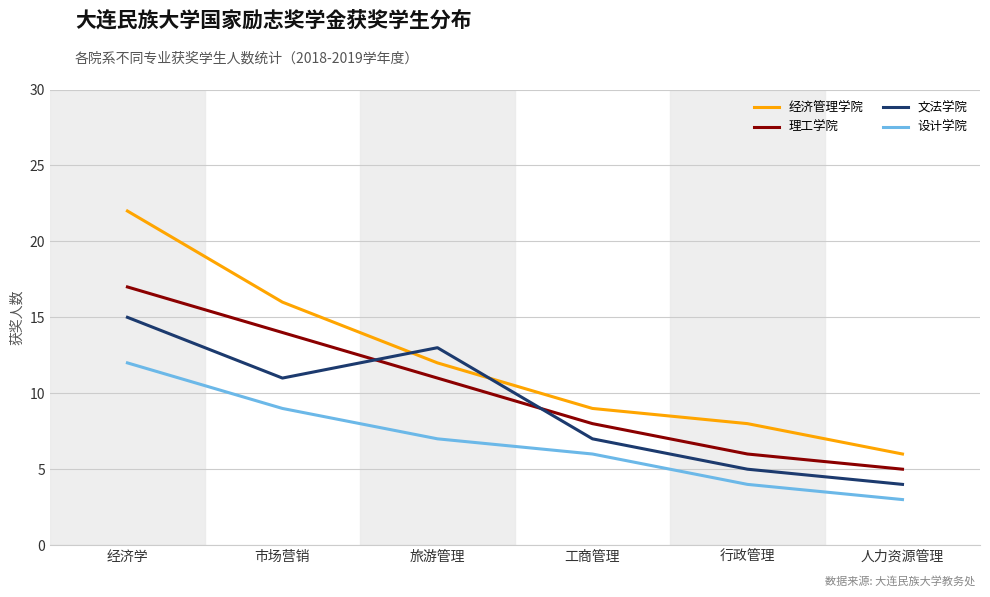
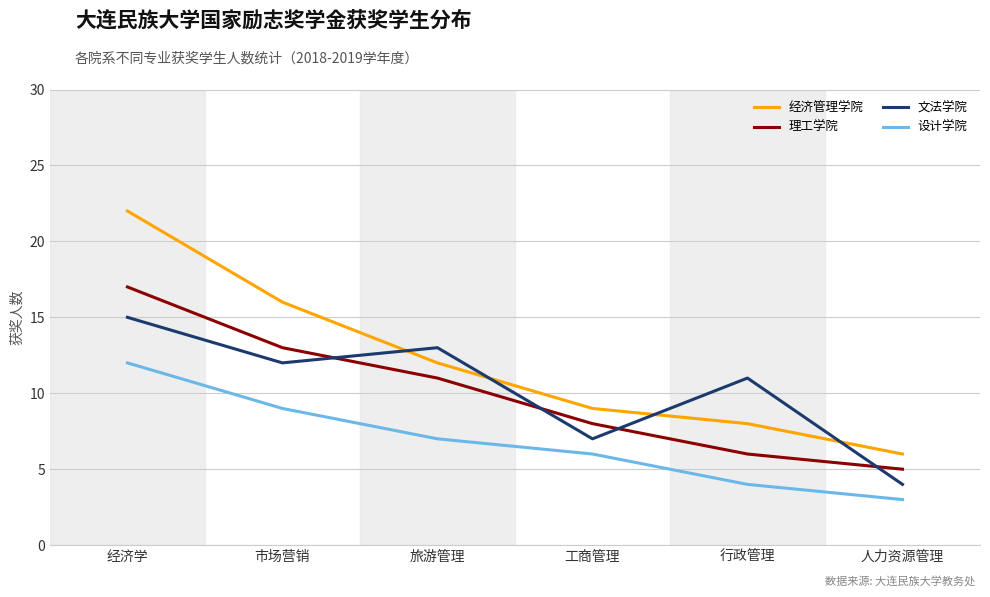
  {
    "经济管理学院": {
      "经济学": 22,
      "市场营销": 16,
      "旅游管理": 12,
      "工商管理": 9,
      "行政管理": 8,
      "人力资源管理": 6
    },
    "理工学院": {
      "经济学": 17,
-     "市场营销": 14,
+     "市场营销": 13,
      "旅游管理": 11,
      "工商管理": 8,
      "行政管理": 6,
      "人力资源管理": 5
    },
    "文法学院": {
      "经济学": 15,
-     "市场营销": 11,
+     "市场营销": 12,
      "旅游管理": 13,
      "工商管理": 7,
-     "行政管理": 5,
+     "行政管理": 11,
      "人力资源管理": 4
    },
    "设计学院": {
      "经济学": 12,
      "市场营销": 9,
      "旅游管理": 7,
      "工商管理": 6,
      "行政管理": 4,
      "人力资源管理": 3
    }
  }
